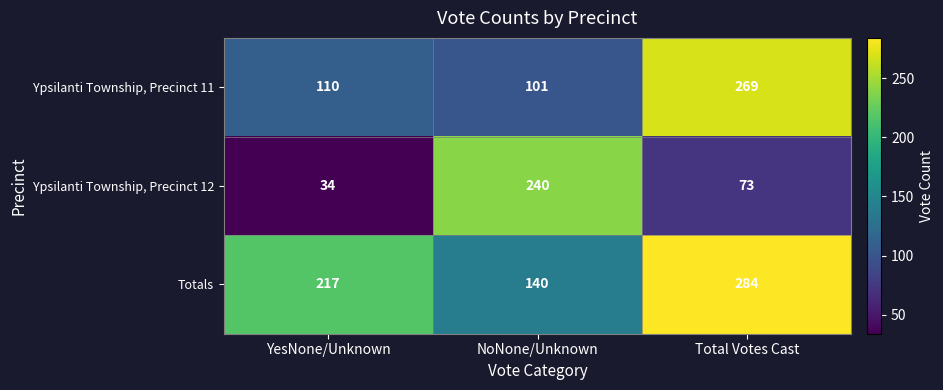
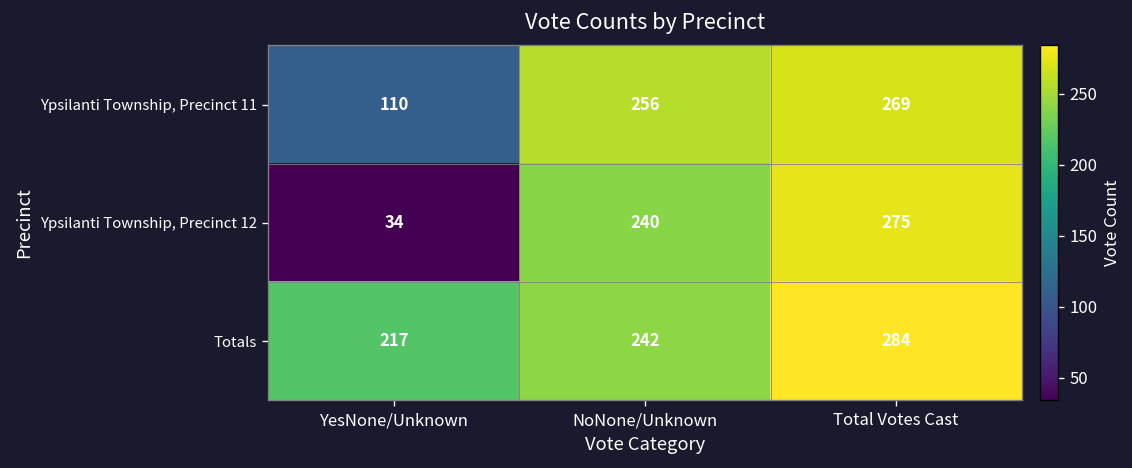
  {
    "Ypsilanti Township, Precinct 11": {
      "YesNone/Unknown": 110,
-     "NoNone/Unknown": 101,
+     "NoNone/Unknown": 256,
      "Total Votes Cast": 269
    },
    "Ypsilanti Township, Precinct 12": {
      "YesNone/Unknown": 34,
      "NoNone/Unknown": 240,
-     "Total Votes Cast": 73
+     "Total Votes Cast": 275
    },
    "Totals": {
      "YesNone/Unknown": 217,
-     "NoNone/Unknown": 140,
+     "NoNone/Unknown": 242,
      "Total Votes Cast": 284
    }
  }
